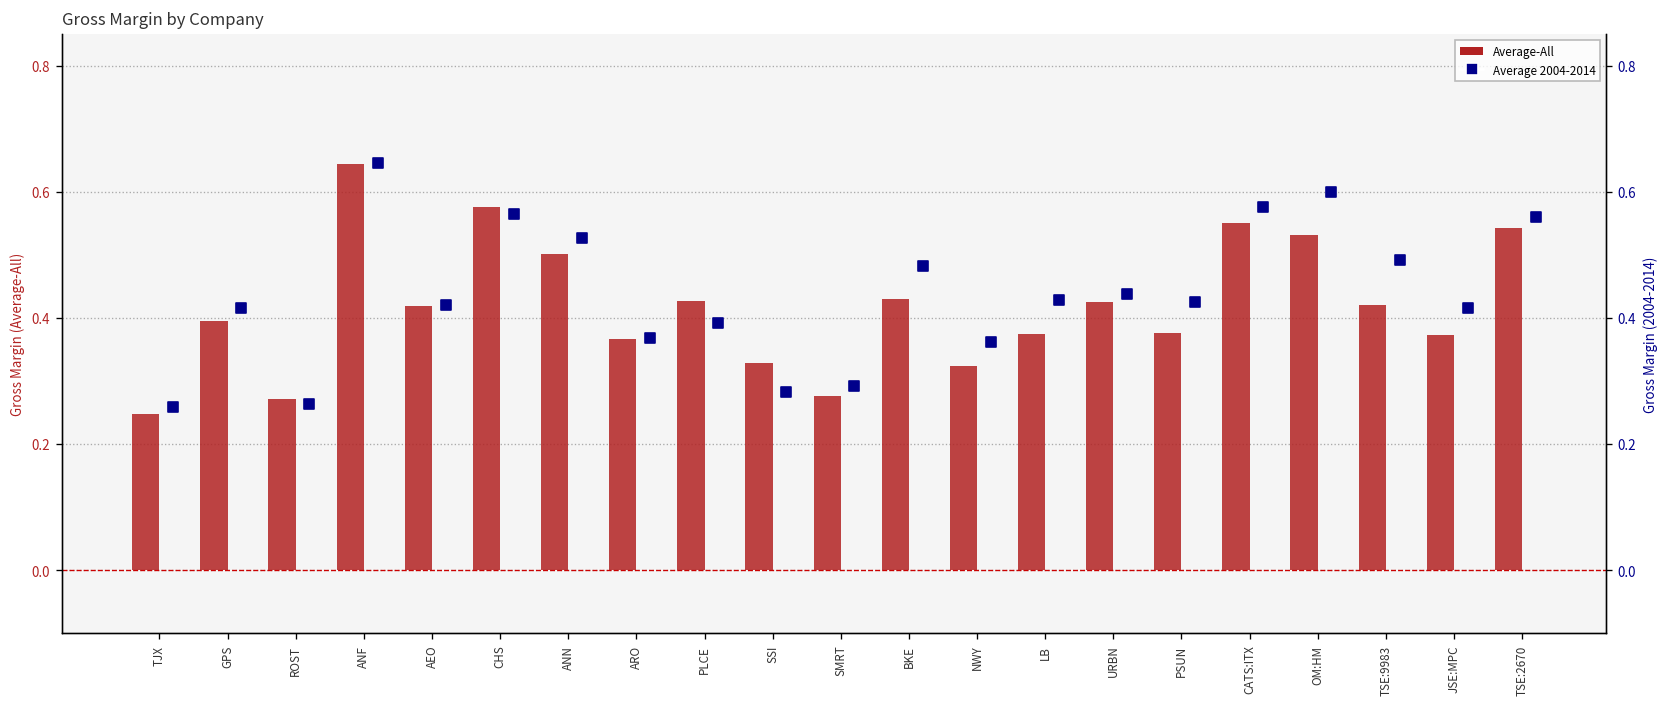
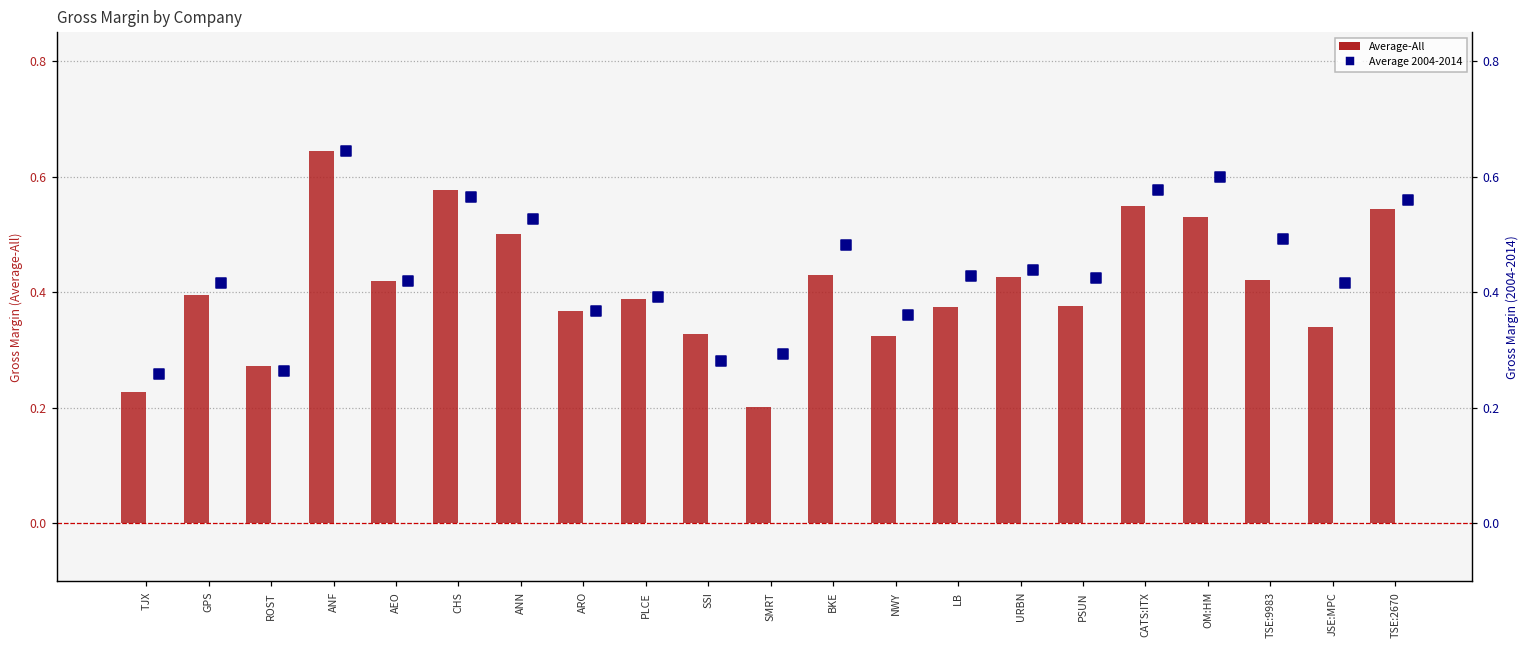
  {
    "Average-All": {
-     "TJX": 0.25,
+     "TJX": 0.23,
      "GPS": 0.39,
      "ROST": 0.27,
      "ANF": 0.64,
      "AEO": 0.42,
      "CHS": 0.58,
      "ANN": 0.50,
      "ARO": 0.37,
-     "PLCE": 0.43,
+     "PLCE": 0.39,
      "SSI": 0.33,
-     "SMRT": 0.28,
+     "SMRT": 0.20,
      "BKE": 0.43,
      "NWY": 0.32,
      "LB": 0.37,
      "URBN": 0.43,
      "PSUN": 0.38,
      "CATS:ITX": 0.55,
      "OM:HM": 0.53,
      "TSE:9983": 0.42,
-     "JSE:MPC": 0.37,
+     "JSE:MPC": 0.34,
      "TSE:2670": 0.54
    }
  }
